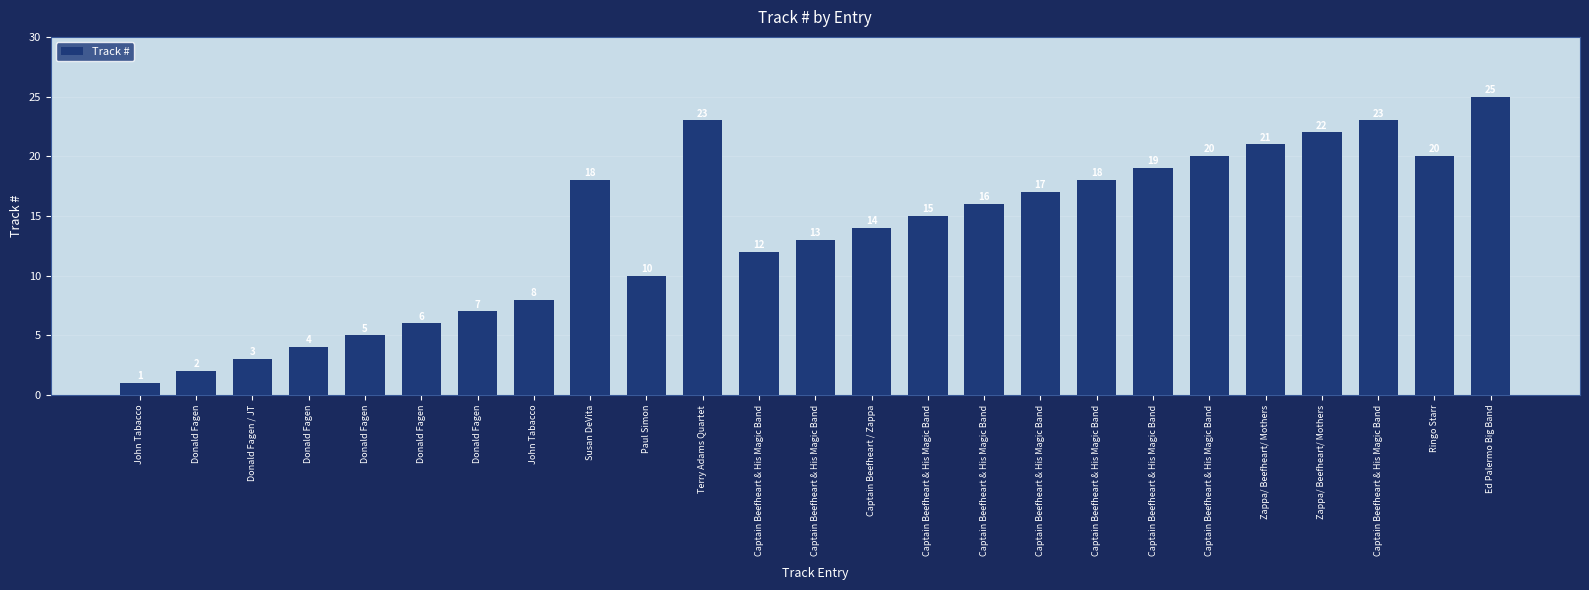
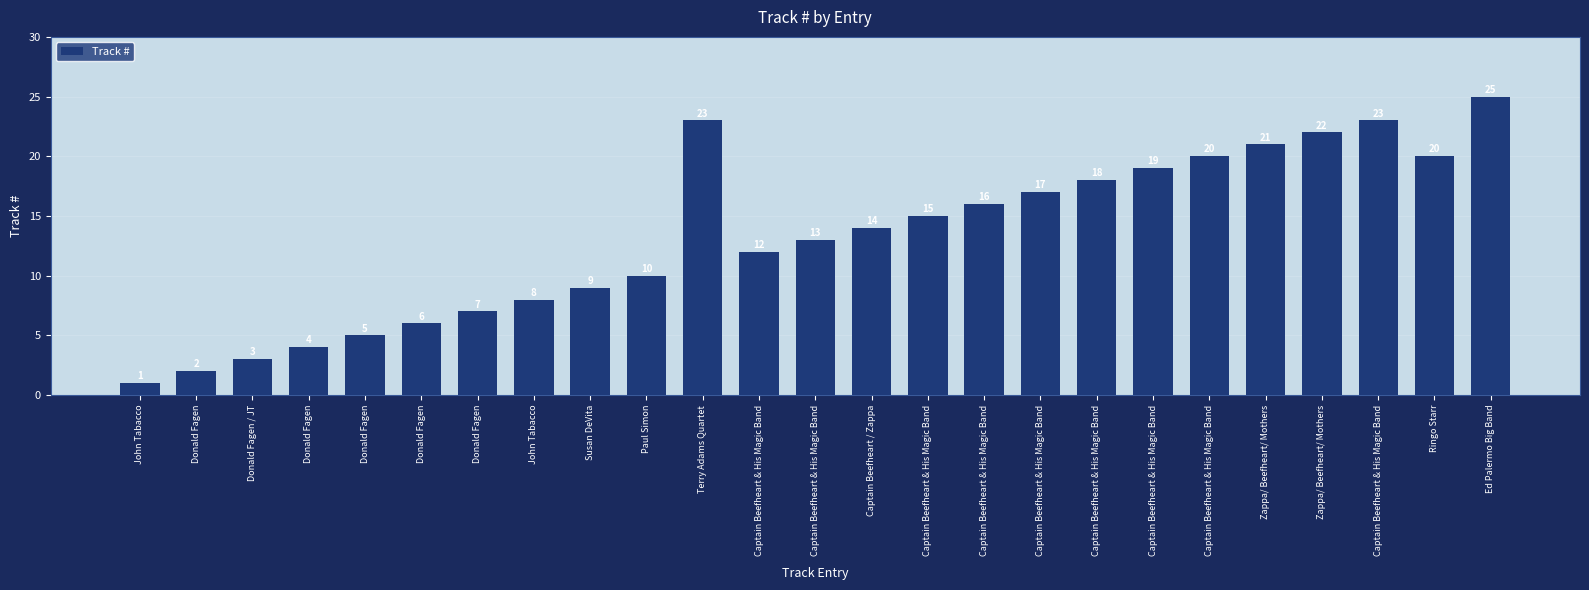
  {
    "Donald Fagen / JT": 3,
-   "Susan DeVita": 18,
+   "Susan DeVita": 9,
    "Paul Simon": 10,
    "Terry Adams Quartet": 23,
    "Captain Beefheart / Zappa": 14,
    "Ringo Starr": 20,
    "Ed Palermo Big Band": 25
  }
